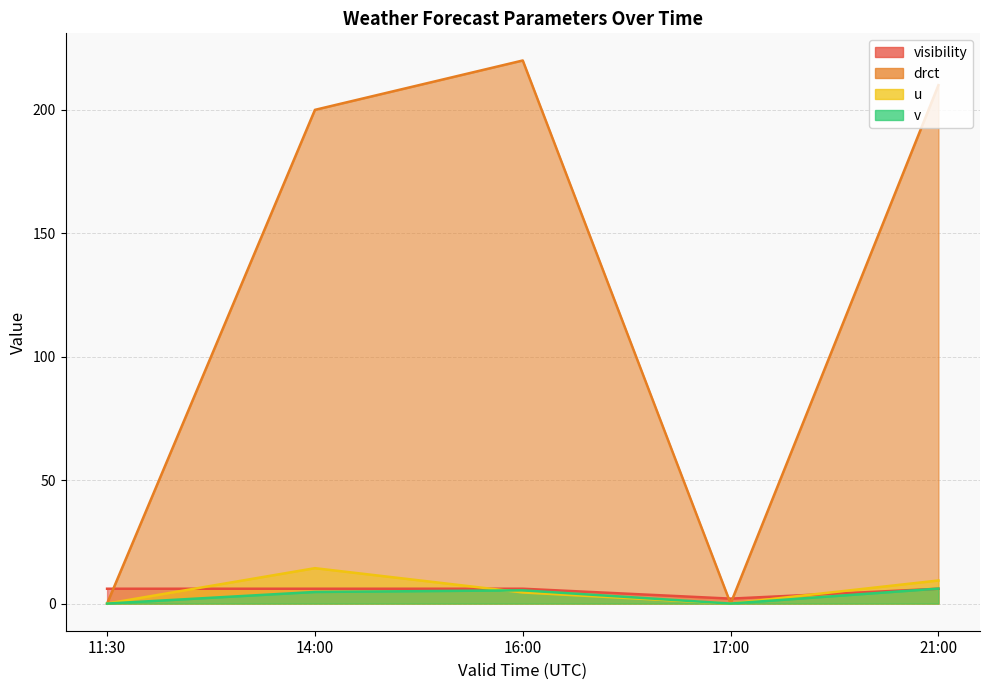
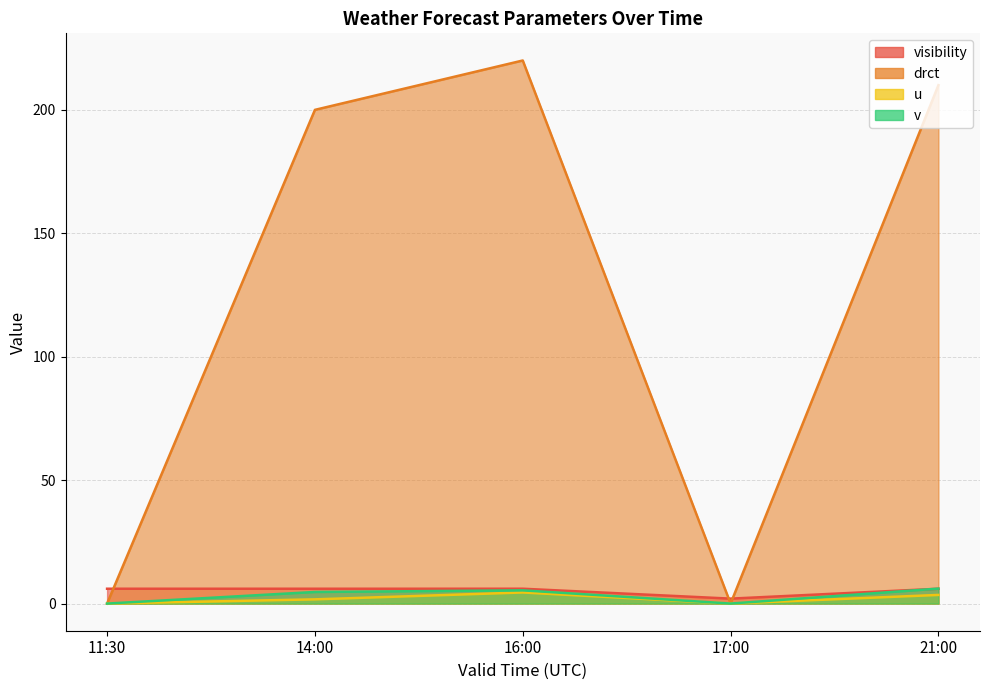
  {
    "u": {
-     "14:00": 14,
-     "21:00": 9
+     "14:00": 2,
+     "21:00": 4
    },
    "v": {
      "14:00": 5
    }
  }
